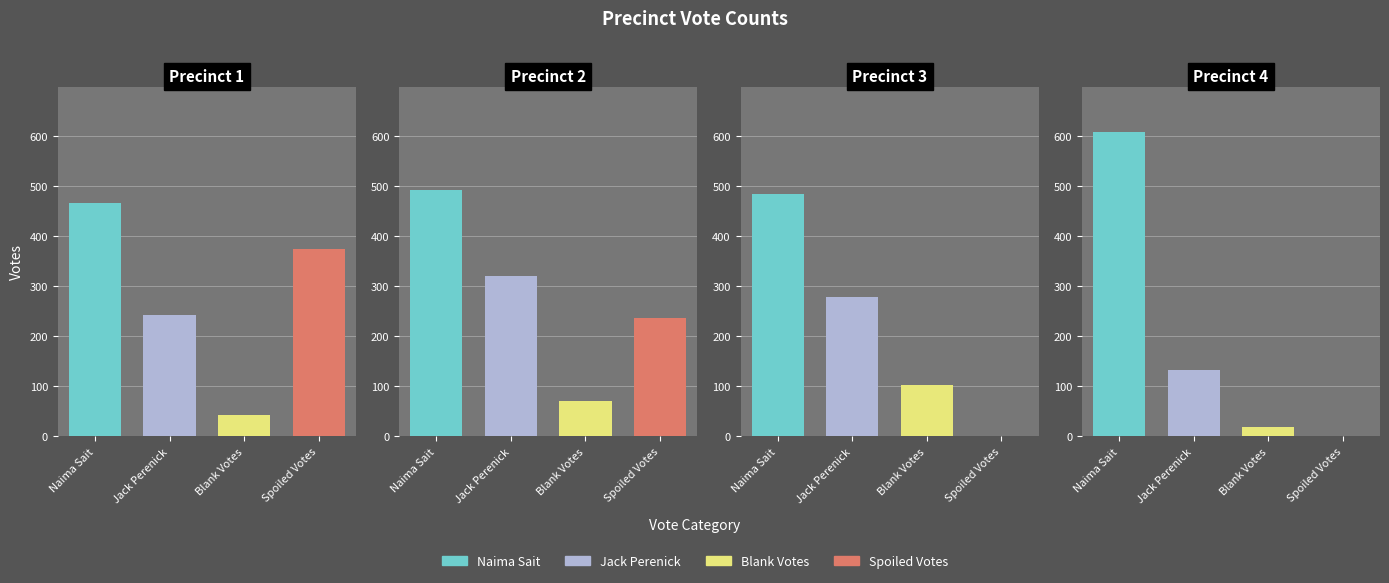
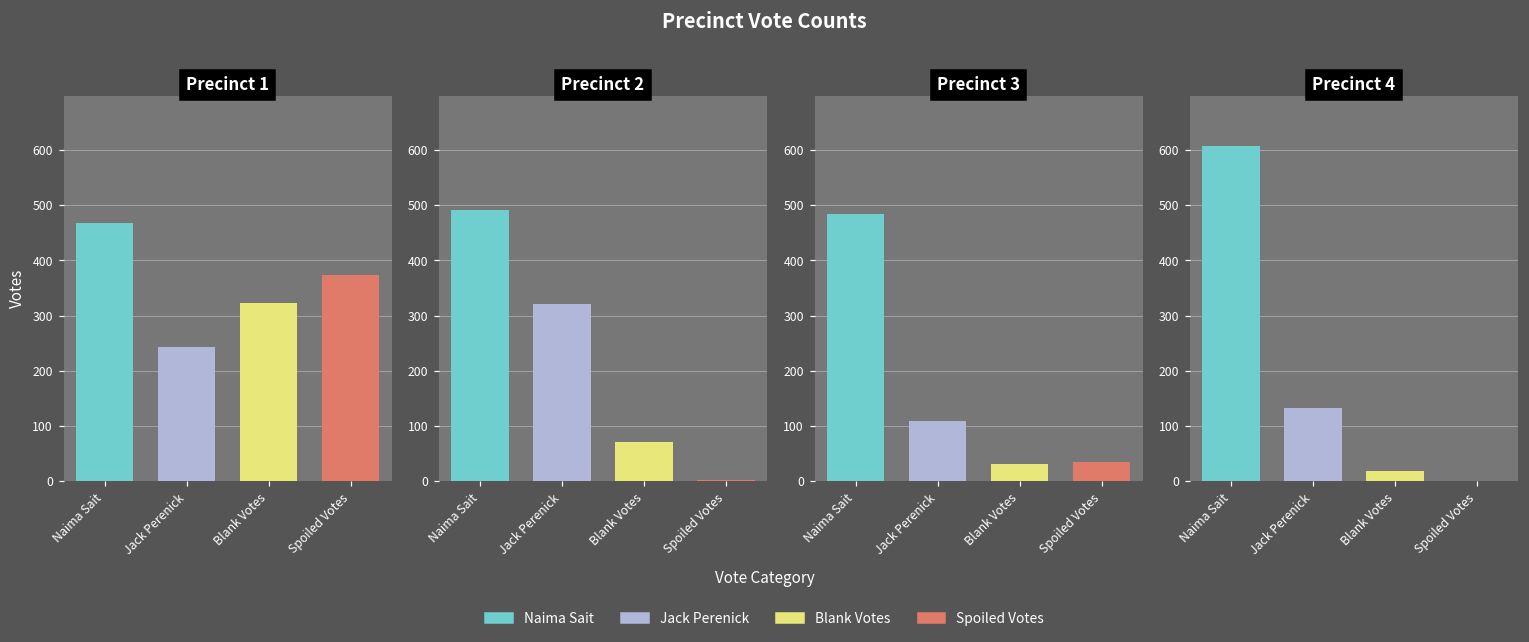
  {
    "Precinct 1": {
      "Naima Sait": 470,
      "Jack Perenick": 240,
-     "Blank Votes": 40,
+     "Blank Votes": 320,
      "Spoiled Votes": 370
    },
    "Precinct 2": {
      "Naima Sait": 490,
      "Jack Perenick": 320,
      "Blank Votes": 70,
-     "Spoiled Votes": 240
+     "Spoiled Votes": 0
    },
    "Precinct 3": {
      "Naima Sait": 490,
-     "Jack Perenick": 280,
-     "Blank Votes": 100,
-     "Spoiled Votes": 0
+     "Jack Perenick": 110,
+     "Blank Votes": 30,
+     "Spoiled Votes": 40
    },
    "Precinct 4": {
      "Naima Sait": 610,
      "Jack Perenick": 130,
      "Blank Votes": 20,
      "Spoiled Votes": 0
    }
  }
